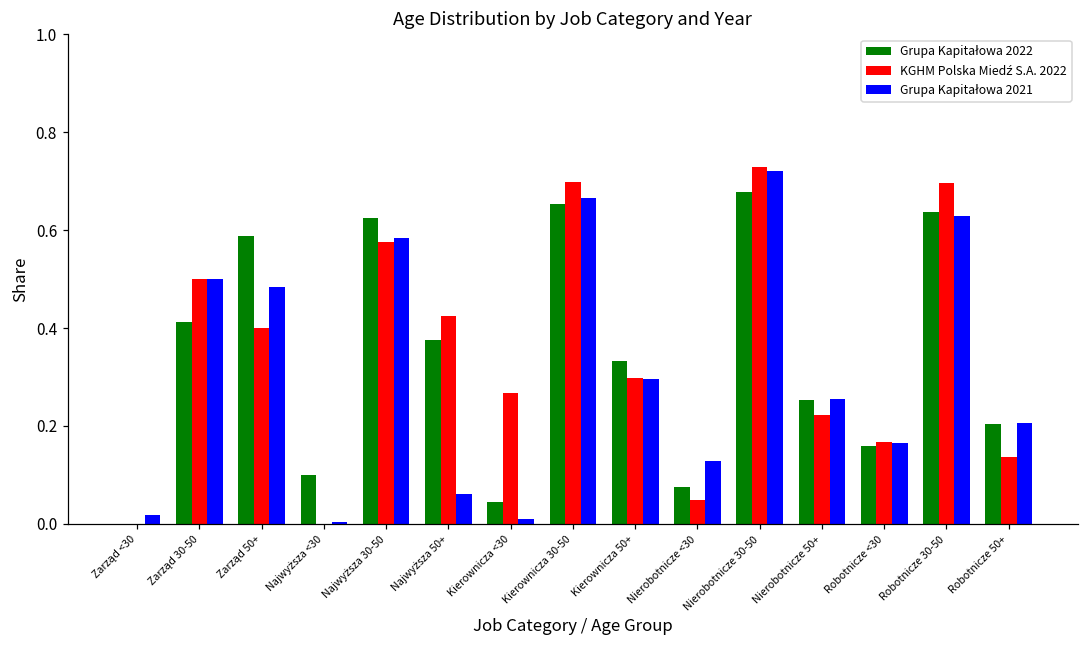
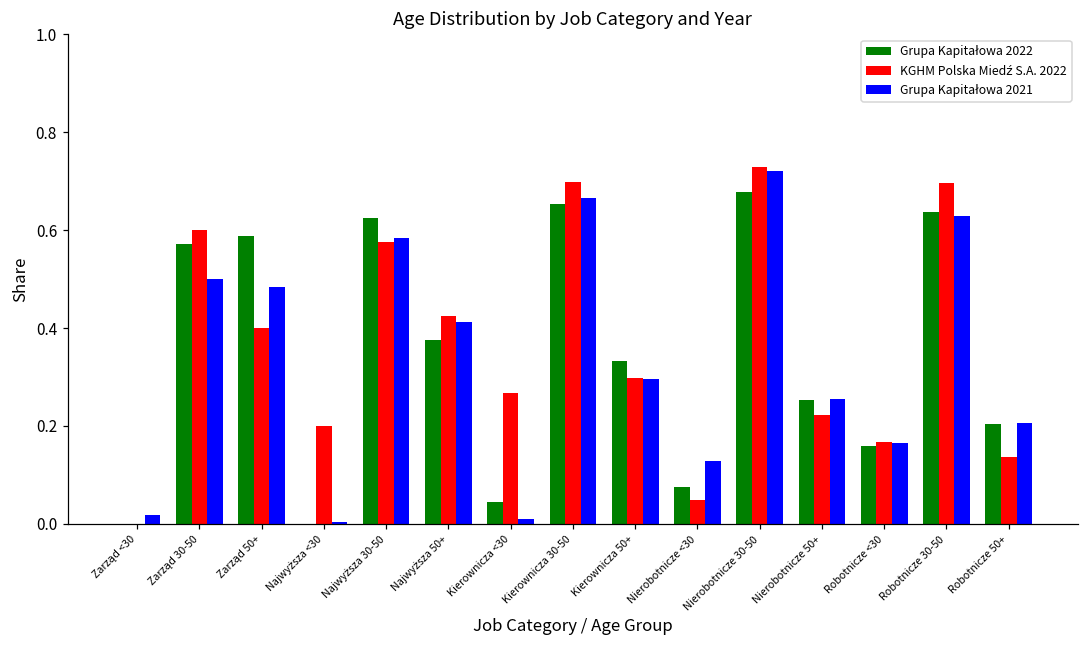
  {
    "Grupa Kapitałowa 2022": {
      "Zarząd <30": 0.00,
-     "Zarząd 30-50": 0.41,
+     "Zarząd 30-50": 0.57,
      "Zarząd 50+": 0.59,
-     "Najwyższa <30": 0.1,
+     "Najwyższa <30": 0.0,
      "Najwyższa 30-50": 0.62,
      "Najwyższa 50+": 0.38,
      "Kierownicza <30": 0.04,
      "Kierownicza 30-50": 0.65,
      "Kierownicza 50+": 0.33,
      "Nierobotnicze <30": 0.08,
      "Nierobotnicze 30-50": 0.68,
      "Nierobotnicze 50+": 0.25,
      "Robotnicze <30": 0.16,
      "Robotnicze 30-50": 0.64,
      "Robotnicze 50+": 0.20
    },
    "KGHM Polska Miedź S.A. 2022": {
      "Zarząd <30": 0.0,
-     "Zarząd 30-50": 0.5,
+     "Zarząd 30-50": 0.6,
      "Zarząd 50+": 0.4,
-     "Najwyższa <30": 0.0,
+     "Najwyższa <30": 0.2,
      "Najwyższa 30-50": 0.58,
      "Najwyższa 50+": 0.42,
      "Kierownicza <30": 0.27,
      "Kierownicza 30-50": 0.7,
      "Kierownicza 50+": 0.3,
      "Nierobotnicze <30": 0.05,
      "Nierobotnicze 30-50": 0.73,
      "Nierobotnicze 50+": 0.22,
      "Robotnicze <30": 0.17,
      "Robotnicze 30-50": 0.7,
      "Robotnicze 50+": 0.14
    },
    "Grupa Kapitałowa 2021": {
      "Zarząd <30": 0.02,
      "Zarząd 30-50": 0.50,
      "Zarząd 50+": 0.48,
      "Najwyższa 30-50": 0.58,
-     "Najwyższa 50+": 0.06,
+     "Najwyższa 50+": 0.41,
      "Kierownicza <30": 0.01,
      "Kierownicza 30-50": 0.67,
      "Kierownicza 50+": 0.30,
      "Nierobotnicze <30": 0.13,
      "Nierobotnicze 30-50": 0.72,
      "Nierobotnicze 50+": 0.25,
      "Robotnicze <30": 0.17,
      "Robotnicze 30-50": 0.63,
      "Robotnicze 50+": 0.21
    }
  }
